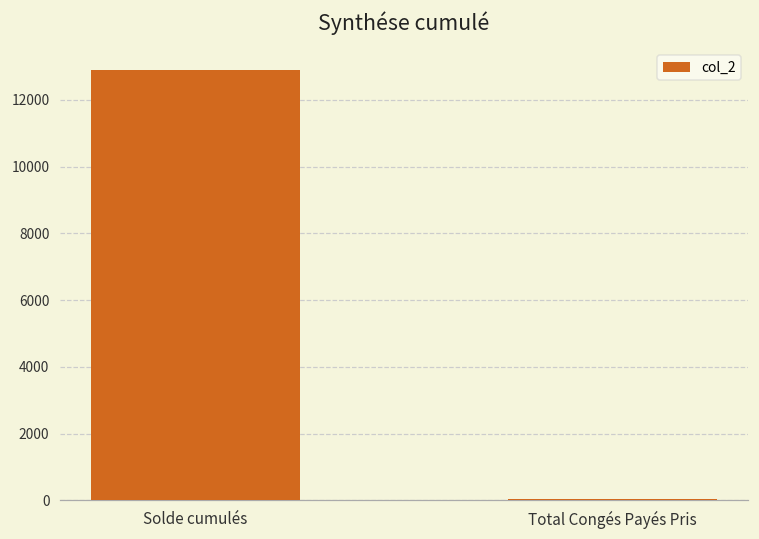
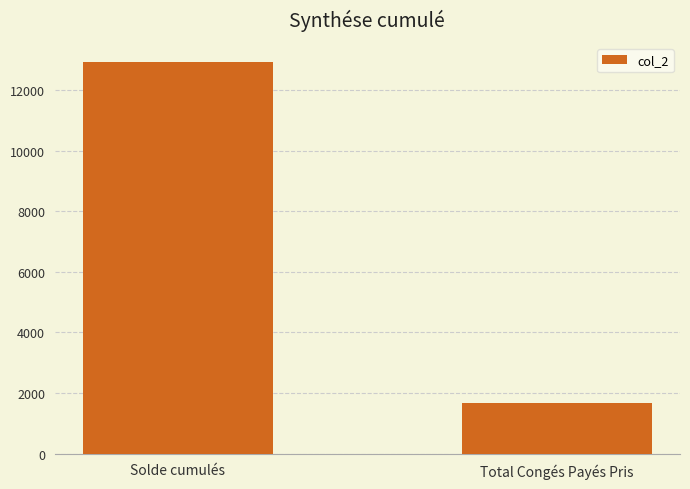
  {
    "Solde cumulés": 12900,
-   "Total Congés Payés Pris": 0
+   "Total Congés Payés Pris": 1700
  }
